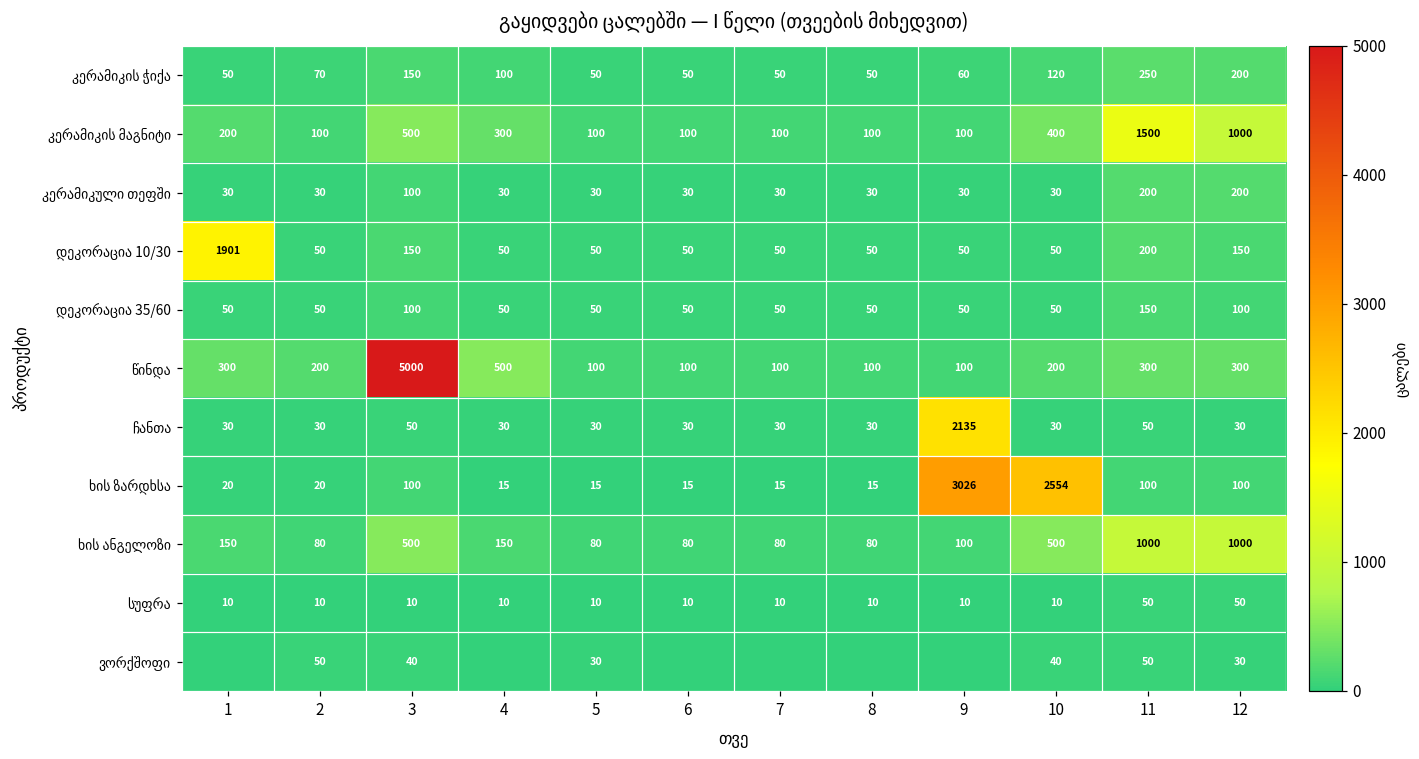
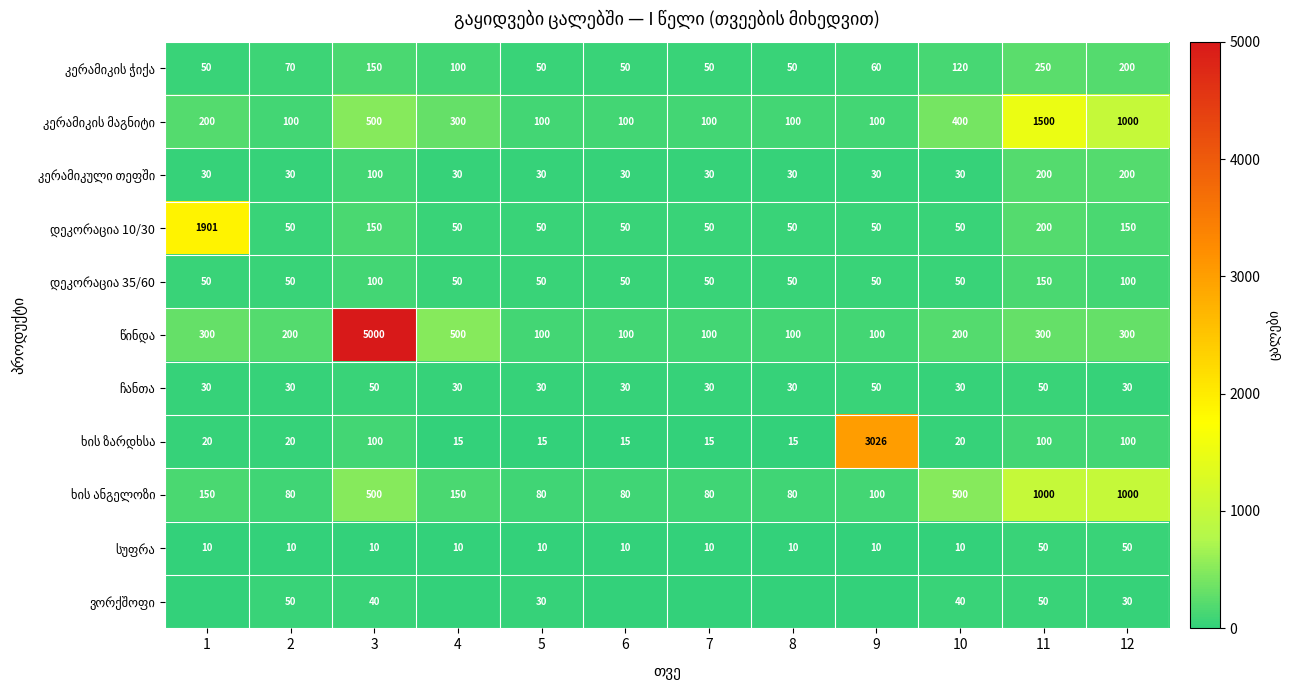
  {
    "კერამიკის ჭიქა": {
      "1": 50,
      "2": 70,
      "3": 150,
      "4": 100,
      "5": 50,
      "6": 50,
      "7": 50,
      "8": 50,
      "9": 60,
      "10": 120,
      "11": 250,
      "12": 200
    },
    "კერამიკის მაგნიტი": {
      "1": 200,
      "2": 100,
      "3": 500,
      "4": 300,
      "5": 100,
      "6": 100,
      "7": 100,
      "8": 100,
      "9": 100,
      "10": 400,
      "11": 1500,
      "12": 1000
    },
    "კერამიკული თეფში": {
      "1": 30,
      "2": 30,
      "3": 100,
      "4": 30,
      "5": 30,
      "6": 30,
      "7": 30,
      "8": 30,
      "9": 30,
      "10": 30,
      "11": 200,
      "12": 200
    },
    "დეკორაცია 10/30": {
      "1": 1901,
      "2": 50,
      "3": 150,
      "4": 50,
      "5": 50,
      "6": 50,
      "7": 50,
      "8": 50,
      "9": 50,
      "10": 50,
      "11": 200,
      "12": 150
    },
    "დეკორაცია 35/60": {
      "1": 50,
      "2": 50,
      "3": 100,
      "4": 50,
      "5": 50,
      "6": 50,
      "7": 50,
      "8": 50,
      "9": 50,
      "10": 50,
      "11": 150,
      "12": 100
    },
    "წინდა": {
      "1": 300,
      "2": 200,
      "3": 5000,
      "4": 500,
      "5": 100,
      "6": 100,
      "7": 100,
      "8": 100,
      "9": 100,
      "10": 200,
      "11": 300,
      "12": 300
    },
    "ჩანთა": {
      "1": 30,
      "2": 30,
      "3": 50,
      "4": 30,
      "5": 30,
      "6": 30,
      "7": 30,
      "8": 30,
-     "9": 2135,
+     "9": 50,
      "10": 30,
      "11": 50,
      "12": 30
    },
    "ხის ზარდხსა": {
      "1": 20,
      "2": 20,
      "3": 100,
      "4": 15,
      "5": 15,
      "6": 15,
      "7": 15,
      "8": 15,
      "9": 3026,
-     "10": 2554,
+     "10": 20,
      "11": 100,
      "12": 100
    },
    "ხის ანგელოზი": {
      "1": 150,
      "2": 80,
      "3": 500,
      "4": 150,
      "5": 80,
      "6": 80,
      "7": 80,
      "8": 80,
      "9": 100,
      "10": 500,
      "11": 1000,
      "12": 1000
    },
    "სუფრა": {
      "1": 10,
      "2": 10,
      "3": 10,
      "4": 10,
      "5": 10,
      "6": 10,
      "7": 10,
      "8": 10,
      "9": 10,
      "10": 10,
      "11": 50,
      "12": 50
    },
    "ვორქშოფი": {
      "2": 50,
      "3": 40,
      "5": 30,
      "10": 40,
      "11": 50,
      "12": 30
    }
  }
